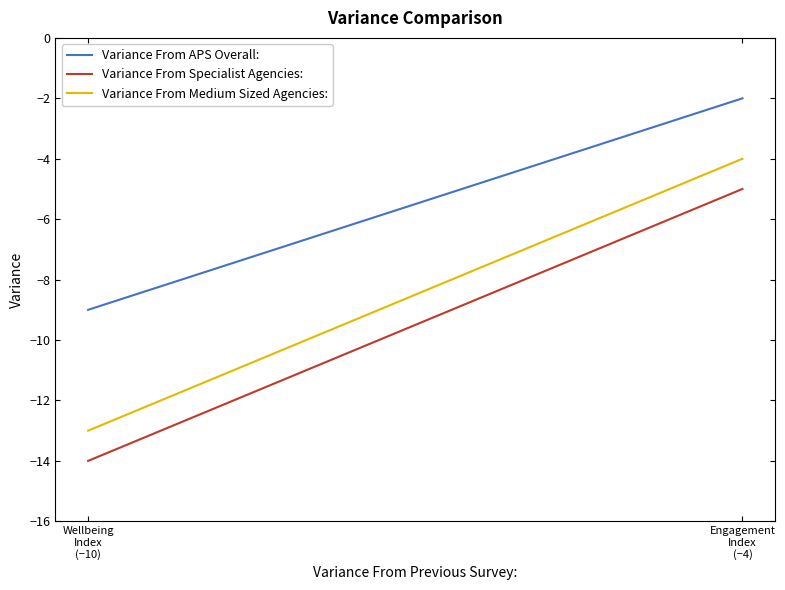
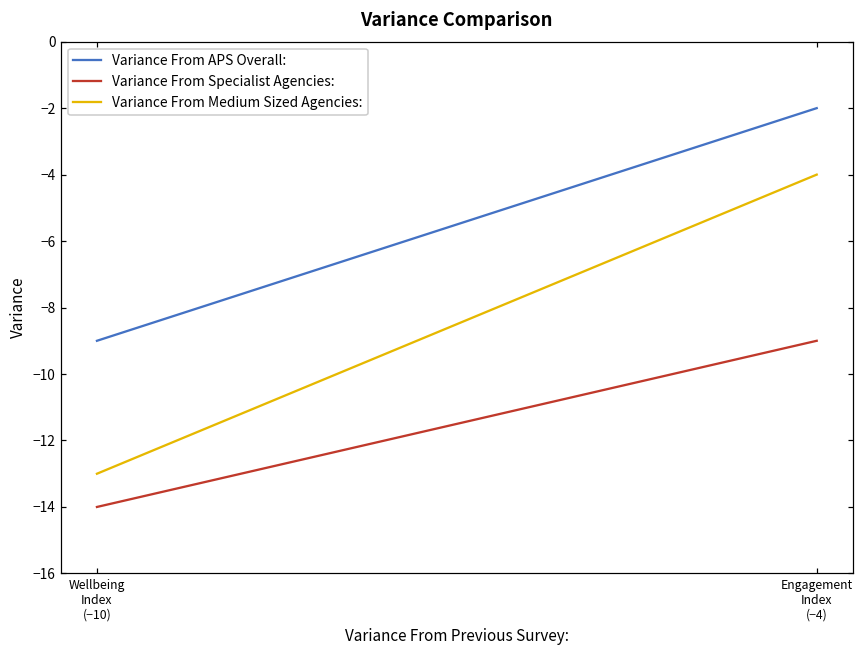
  {
    "Variance From APS Overall:": {
      "Wellbeing Index (−10)": -9,
      "Engagement Index (−4)": -2
    },
    "Variance From Specialist Agencies:": {
      "Wellbeing Index (−10)": -14,
-     "Engagement Index (−4)": -5
+     "Engagement Index (−4)": -9
    },
    "Variance From Medium Sized Agencies:": {
      "Wellbeing Index (−10)": -13,
      "Engagement Index (−4)": -4
    }
  }
